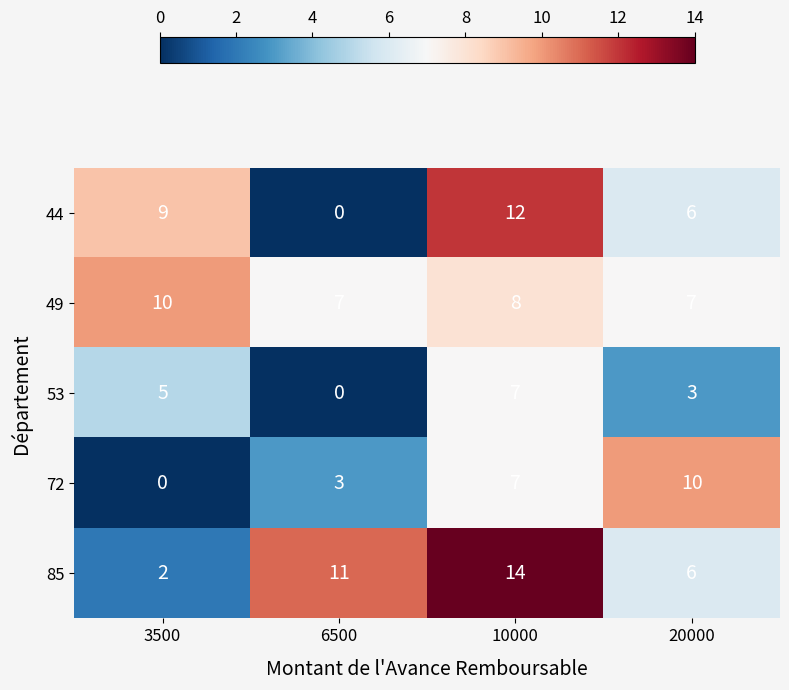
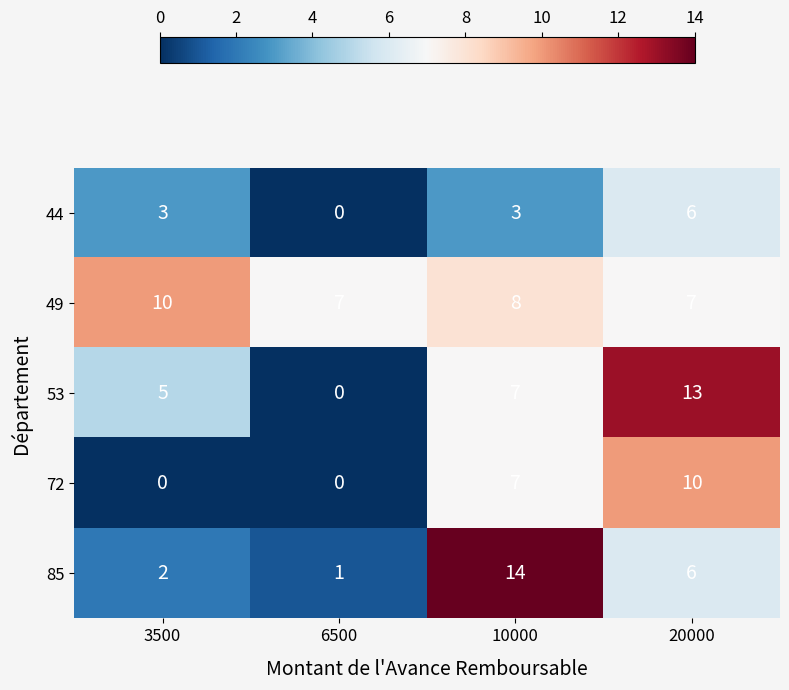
  {
    "44": {
-     "3500": 9,
+     "3500": 3,
      "6500": 0,
-     "10000": 12
+     "10000": 3
    },
    "49": {
      "3500": 10
    },
    "53": {
      "3500": 5,
      "6500": 0,
-     "20000": 3
+     "20000": 13
    },
    "72": {
      "3500": 0,
-     "6500": 3,
+     "6500": 0,
      "20000": 10
    },
    "85": {
      "3500": 2,
-     "6500": 11,
+     "6500": 1,
      "10000": 14
    }
  }
